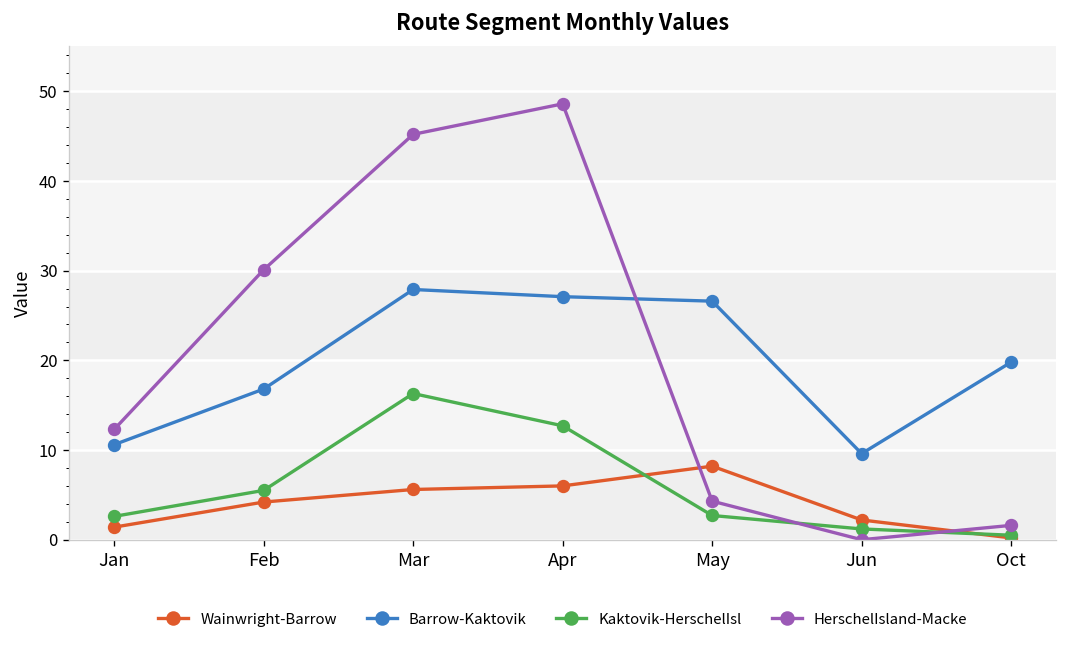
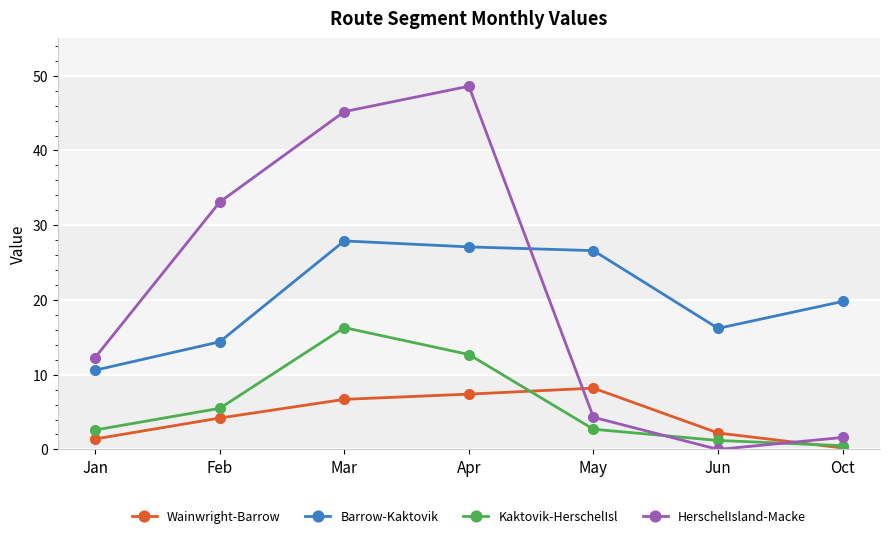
  {
    "Wainwright-Barrow": {
      "Jan": 1,
      "Feb": 4,
-     "Mar": 6,
-     "Apr": 6,
+     "Mar": 7,
+     "Apr": 7,
      "May": 8,
      "Jun": 2
    },
    "Barrow-Kaktovik": {
      "Jan": 11,
-     "Feb": 17,
+     "Feb": 14,
      "Mar": 28,
      "Apr": 27,
      "May": 27,
-     "Jun": 10,
+     "Jun": 16,
      "Oct": 20
    },
    "Kaktovik-HerschelIsl": {
      "Jan": 3,
      "Feb": 6,
      "Mar": 16,
      "Apr": 13,
      "May": 3,
      "Jun": 1
    },
    "HerschelIsland-Macke": {
      "Jan": 12,
-     "Feb": 30,
+     "Feb": 33,
      "Mar": 45,
      "Apr": 49,
      "May": 4,
      "Jun": 0,
      "Oct": 2
    }
  }
